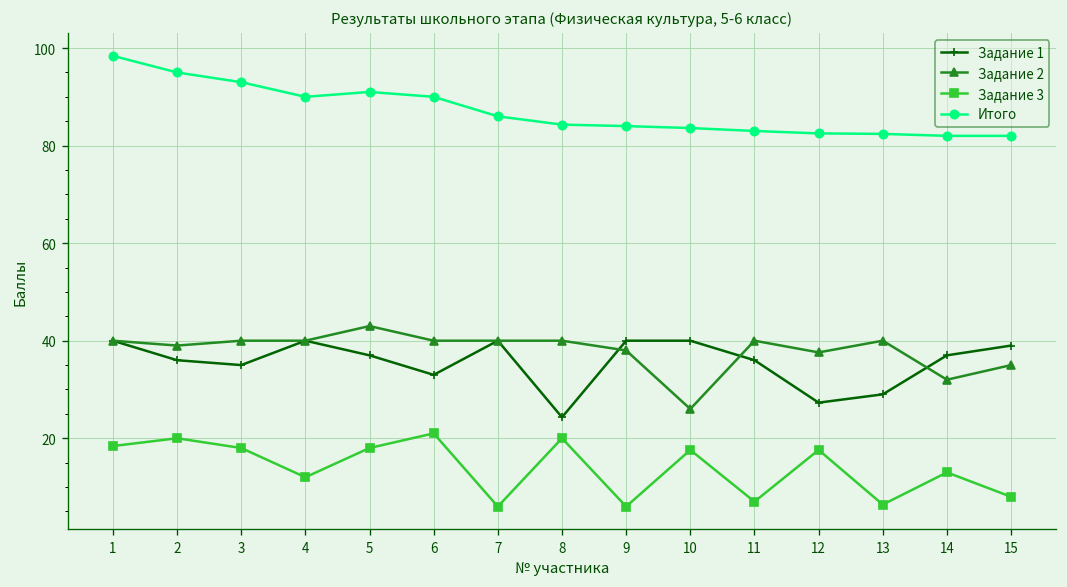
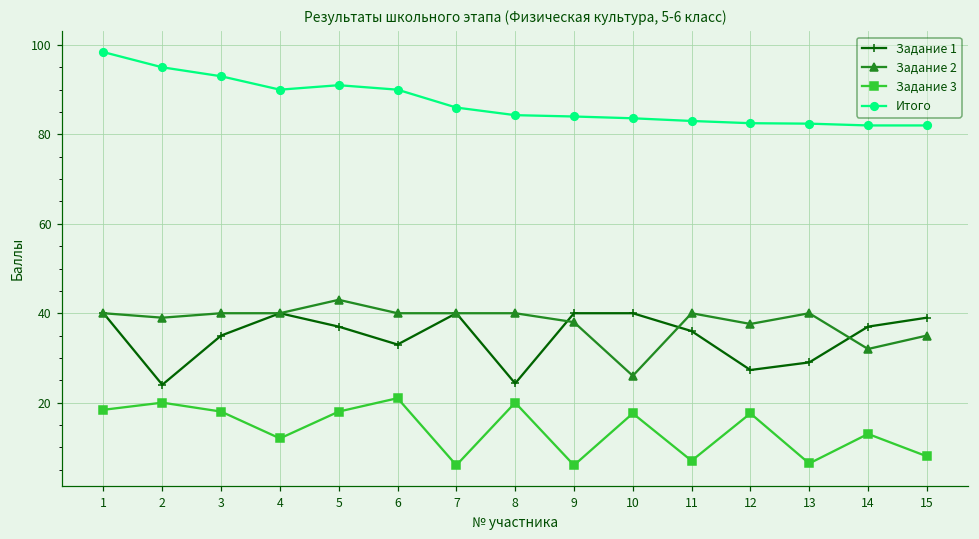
  {
    "Задание 1": {
-     "2": 36,
+     "2": 24,
      "3": 35,
      "5": 37,
      "6": 33,
      "8": 24,
      "9": 40,
      "10": 40,
      "11": 36,
      "12": 27,
      "13": 29,
      "14": 37,
      "15": 39
    },
    "Задание 2": {
      "2": 39,
      "3": 40,
      "5": 43,
      "6": 40,
      "8": 40,
      "9": 38,
      "10": 26,
      "11": 40,
      "12": 38,
      "13": 40,
      "14": 32,
      "15": 35
    },
    "Задание 3": {
      "1": 18,
      "2": 20,
      "3": 18,
      "4": 12,
      "5": 18,
      "6": 21,
      "7": 6,
      "8": 20,
      "9": 6,
      "10": 18,
      "11": 7,
      "12": 18,
      "13": 6,
      "14": 13,
      "15": 8
    },
    "Итого": {
      "1": 98,
      "2": 95,
      "3": 93,
      "4": 90,
      "5": 91,
      "6": 90,
      "7": 86,
      "8": 84,
      "9": 84,
      "10": 84,
      "11": 83,
      "12": 83,
      "13": 82,
      "14": 82,
      "15": 82
    }
  }
